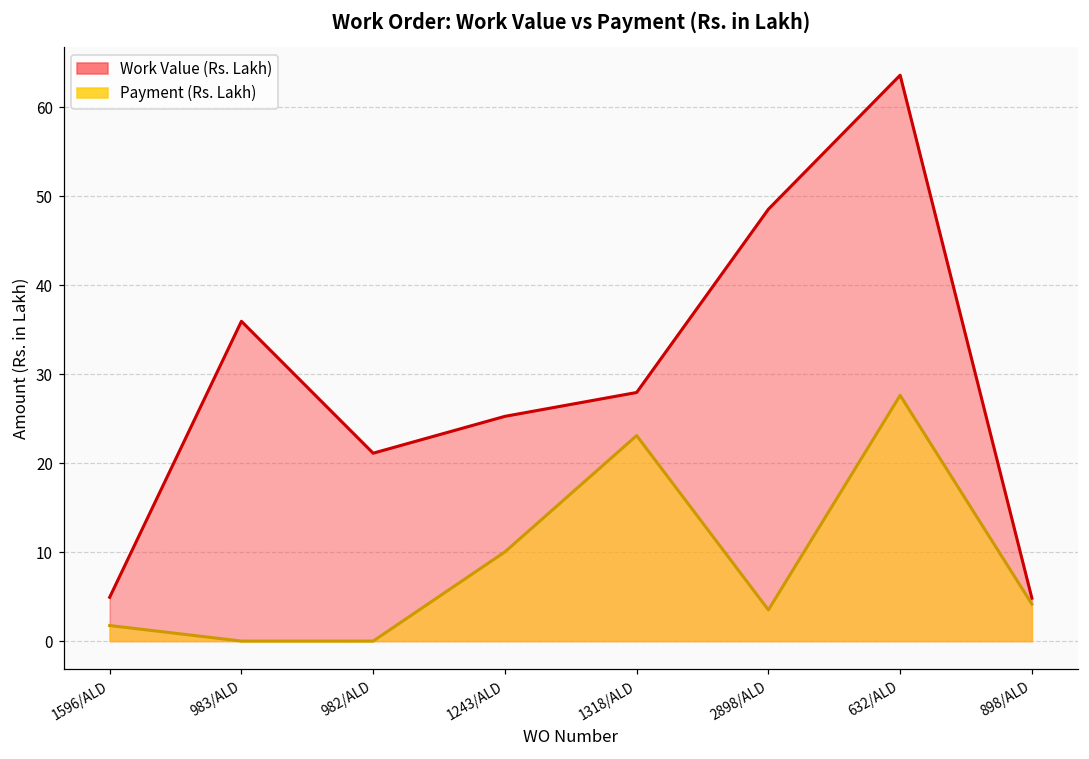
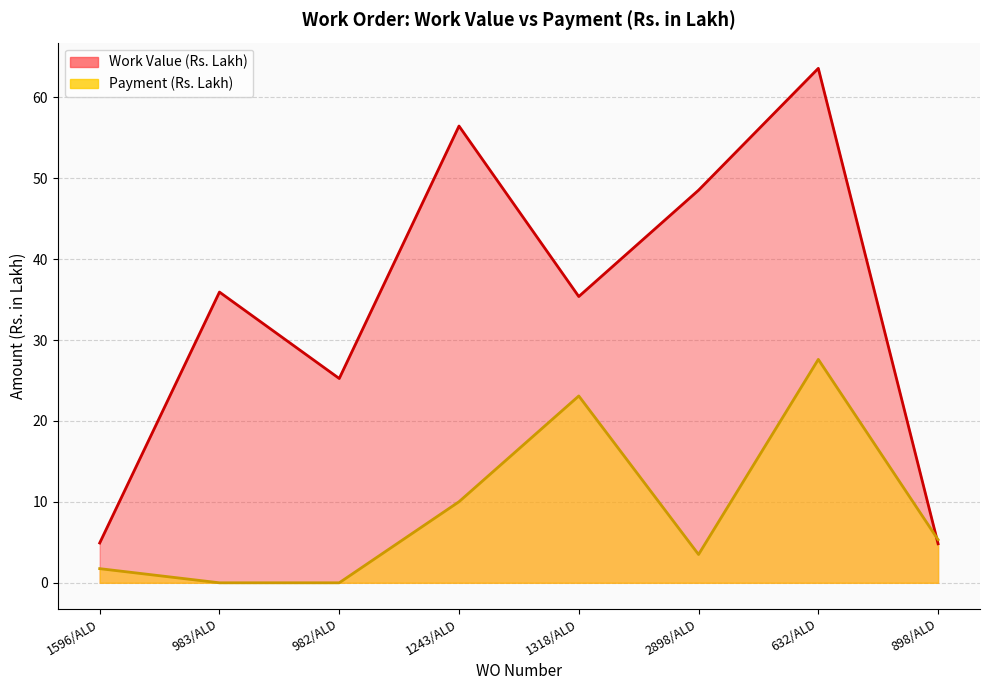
  {
    "Work Value (Rs. Lakh)": {
      "1596/ALD": 5,
      "983/ALD": 36,
-     "982/ALD": 21,
-     "1243/ALD": 25,
-     "1318/ALD": 28,
+     "982/ALD": 25,
+     "1243/ALD": 56,
+     "1318/ALD": 35,
      "2898/ALD": 49,
      "632/ALD": 64,
      "898/ALD": 5
    },
    "Payment (Rs. Lakh)": {
      "1596/ALD": 2,
      "983/ALD": 0,
      "982/ALD": 0,
      "1243/ALD": 10,
      "1318/ALD": 23,
      "2898/ALD": 4,
      "632/ALD": 28,
-     "898/ALD": 4
+     "898/ALD": 5
    }
  }
